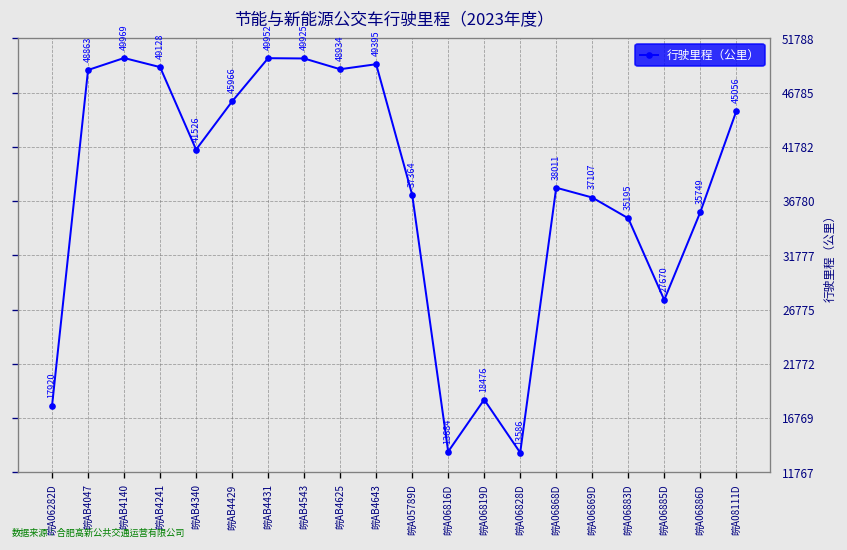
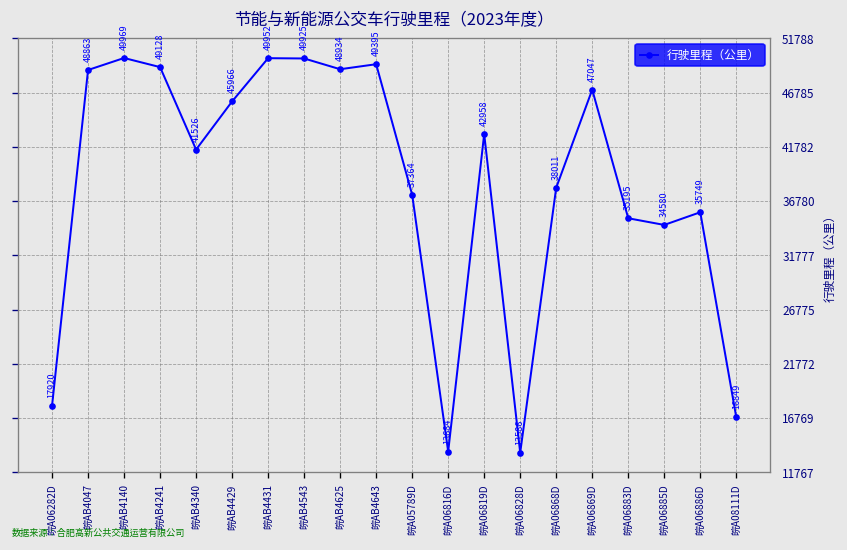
  {
    "皖A06282D": 17920,
    "皖AB4047": 48863,
    "皖AB4140": 49969,
    "皖AB4241": 49128,
    "皖AB4340": 41526,
    "皖AB4429": 45966,
    "皖AB4431": 49952,
    "皖AB4543": 49925,
    "皖AB4625": 48934,
    "皖AB4643": 49395,
    "皖A05789D": 37364,
    "皖A06816D": 13684,
-   "皖A06819D": 18476,
+   "皖A06819D": 42958,
    "皖A06828D": 13586,
    "皖A06868D": 38011,
-   "皖A06869D": 37107,
+   "皖A06869D": 47047,
    "皖A06883D": 35195,
-   "皖A06885D": 27670,
+   "皖A06885D": 34580,
    "皖A06886D": 35749,
-   "皖A08111D": 45056
+   "皖A08111D": 16849
  }
